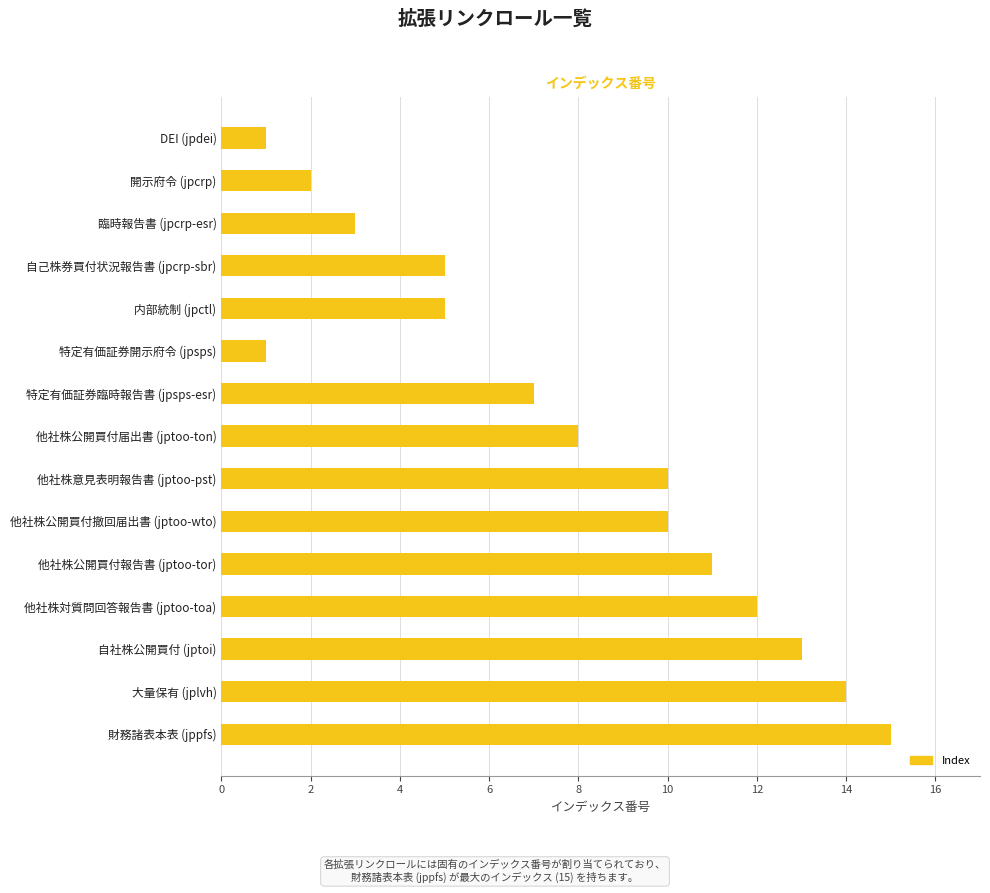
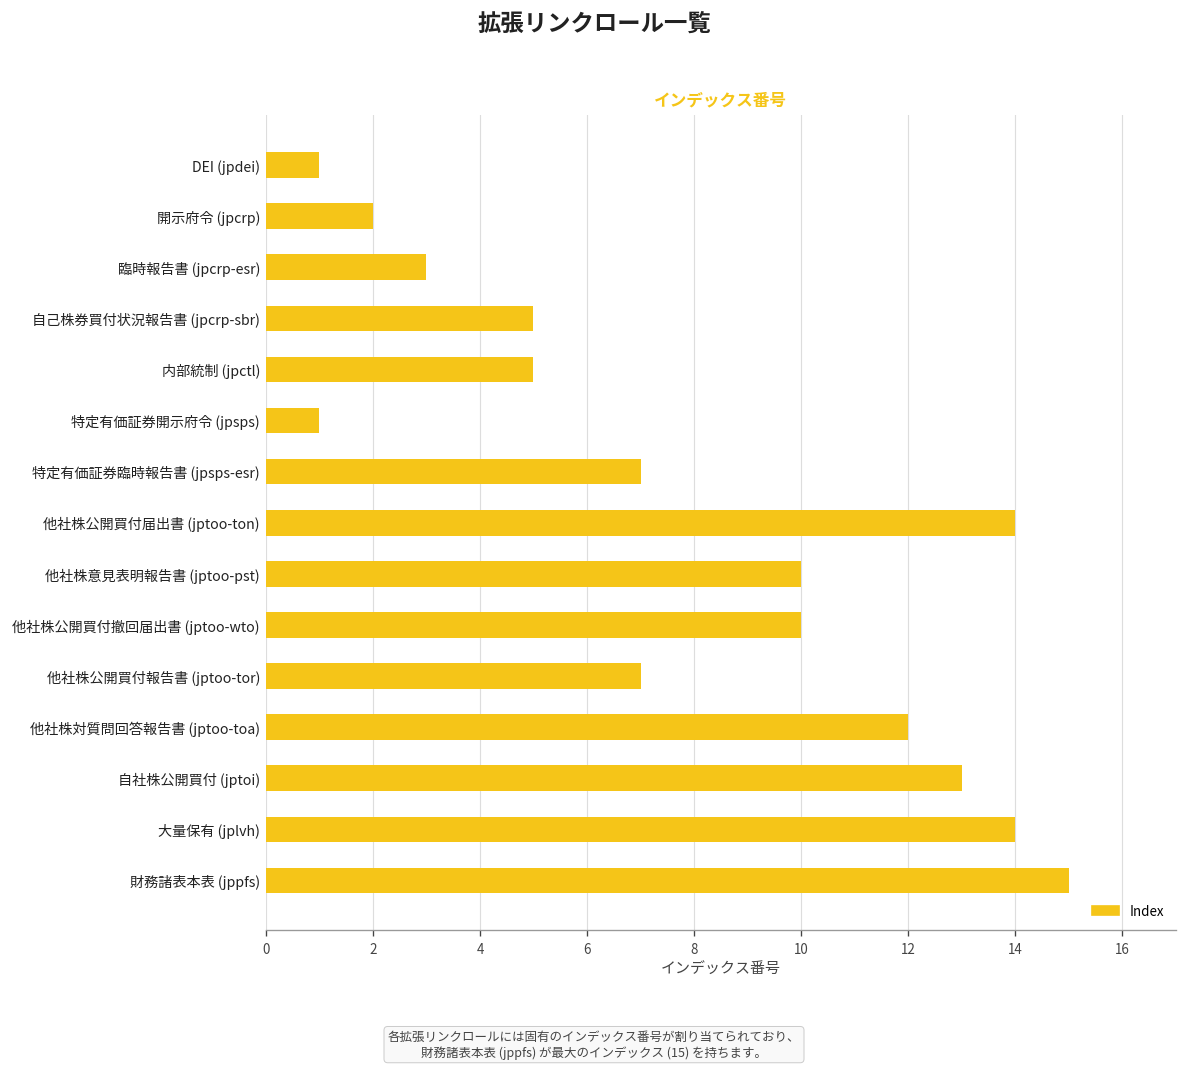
  {
    "DEI (jpdei)": 1,
    "開示府令 (jpcrp)": 2,
    "臨時報告書 (jpcrp-esr)": 3,
    "自己株券買付状況報告書 (jpcrp-sbr)": 5,
    "内部統制 (jpctl)": 5,
    "特定有価証券開示府令 (jpsps)": 1,
    "特定有価証券臨時報告書 (jpsps-esr)": 7,
-   "他社株公開買付届出書 (jptoo-ton)": 8,
+   "他社株公開買付届出書 (jptoo-ton)": 14,
    "他社株意見表明報告書 (jptoo-pst)": 10,
    "他社株公開買付撤回届出書 (jptoo-wto)": 10,
-   "他社株公開買付報告書 (jptoo-tor)": 11,
+   "他社株公開買付報告書 (jptoo-tor)": 7,
    "他社株対質問回答報告書 (jptoo-toa)": 12,
    "自社株公開買付 (jptoi)": 13,
    "大量保有 (jplvh)": 14,
    "財務諸表本表 (jppfs)": 15
  }
